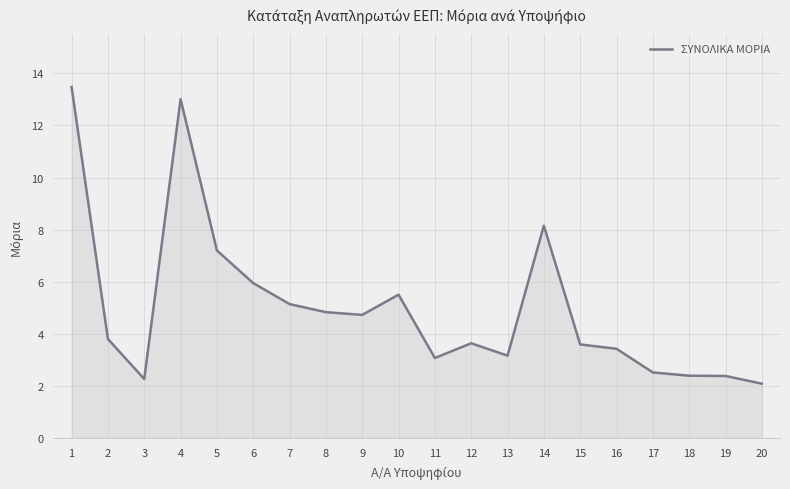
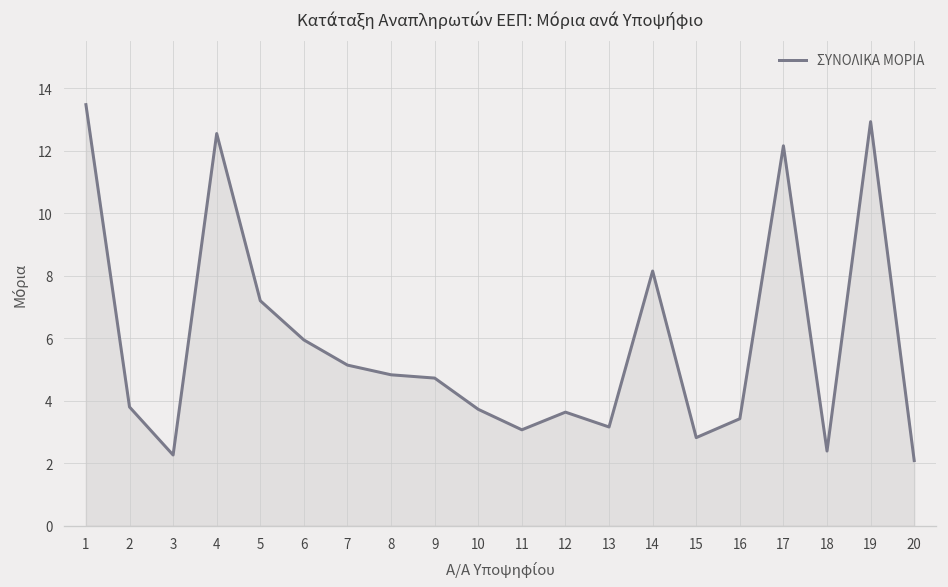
  {
    "1": 13.5,
    "2": 3.8,
    "3": 2.3,
-   "4": 13.0,
+   "4": 12.6,
    "5": 7.2,
    "6": 5.9,
    "7": 5.1,
    "8": 4.8,
    "9": 4.7,
-   "10": 5.5,
+   "10": 3.7,
    "11": 3.1,
    "12": 3.6,
    "13": 3.2,
    "14": 8.2,
-   "15": 3.6,
+   "15": 2.8,
    "16": 3.4,
-   "17": 2.5,
+   "17": 12.2,
    "18": 2.4,
-   "19": 2.4,
+   "19": 12.9,
    "20": 2.1
  }
